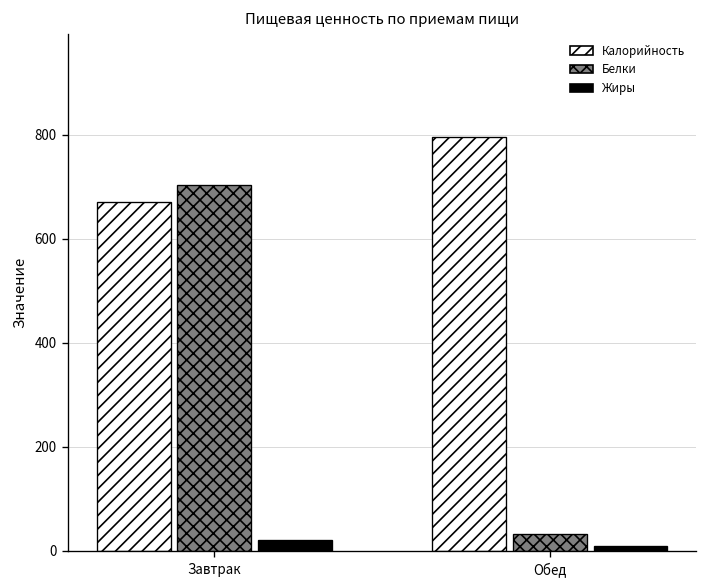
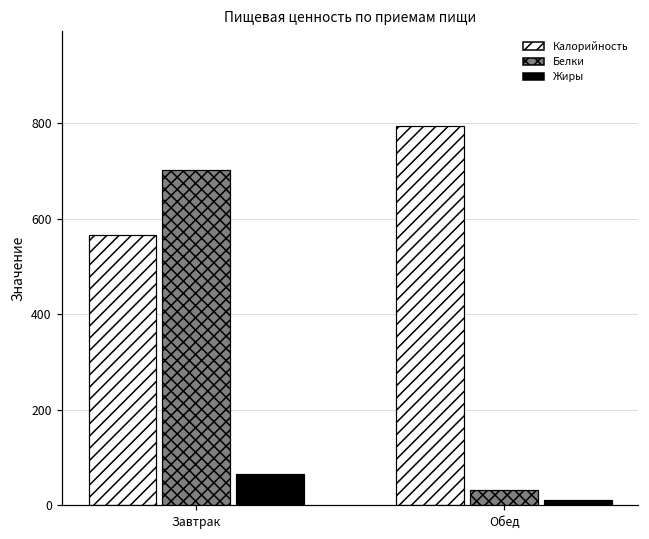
  {
    "Калорийность": {
-     "Завтрак": 670,
+     "Завтрак": 570,
      "Обед": 790
    },
    "Белки": {
      "Завтрак": 700,
      "Обед": 30
    },
    "Жиры": {
-     "Завтрак": 20,
+     "Завтрак": 70,
      "Обед": 10
    }
  }
